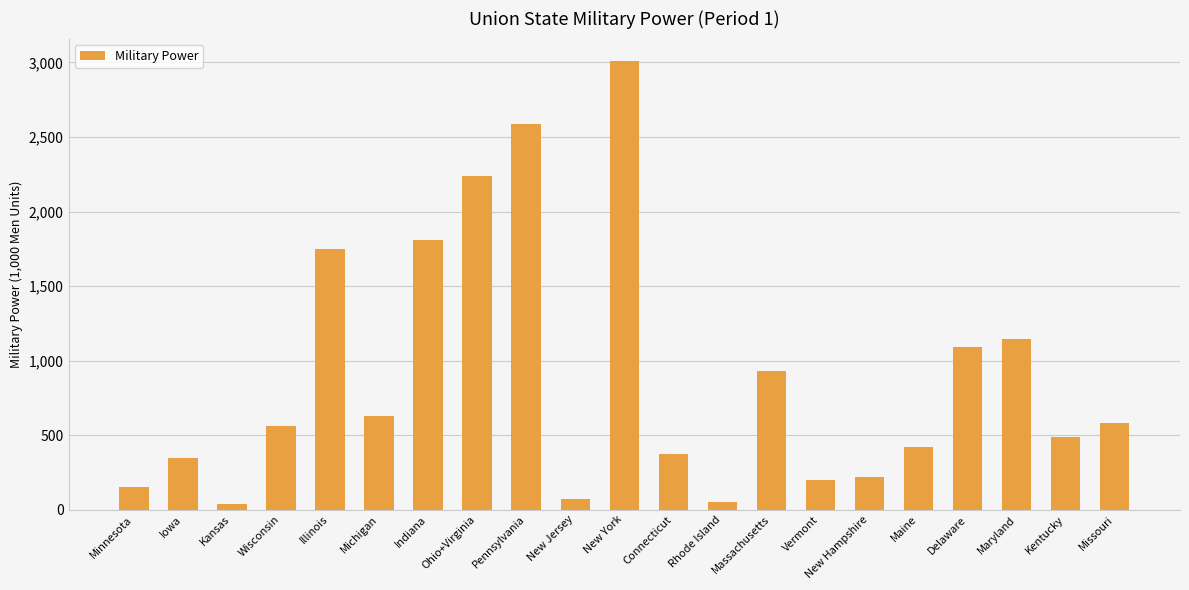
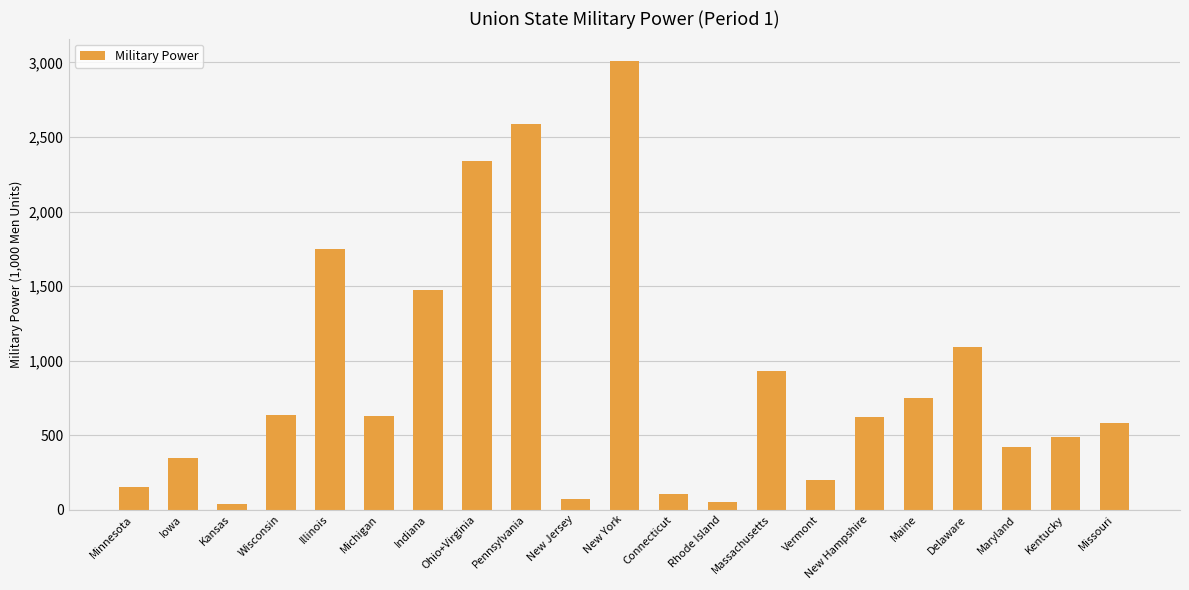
  {
    "Minnesota": "150",
    "Iowa": "340",
    "Kansas": "40",
-   "Wisconsin": "560",
+   "Wisconsin": "640",
    "Illinois": "1,750",
    "Michigan": "630",
-   "Indiana": "1,810",
-   "Ohio+Virginia": "2,240",
+   "Indiana": "1,470",
+   "Ohio+Virginia": "2,340",
    "Pennsylvania": "2,590",
    "New Jersey": "70",
    "New York": "3,010",
-   "Connecticut": "370",
+   "Connecticut": "100",
    "Rhode Island": "50",
    "Massachusetts": "930",
    "Vermont": "200",
-   "New Hampshire": "220",
-   "Maine": "420",
+   "New Hampshire": "620",
+   "Maine": "750",
    "Delaware": "1,090",
-   "Maryland": "1,140",
+   "Maryland": "420",
    "Kentucky": "490",
    "Missouri": "580"
  }
